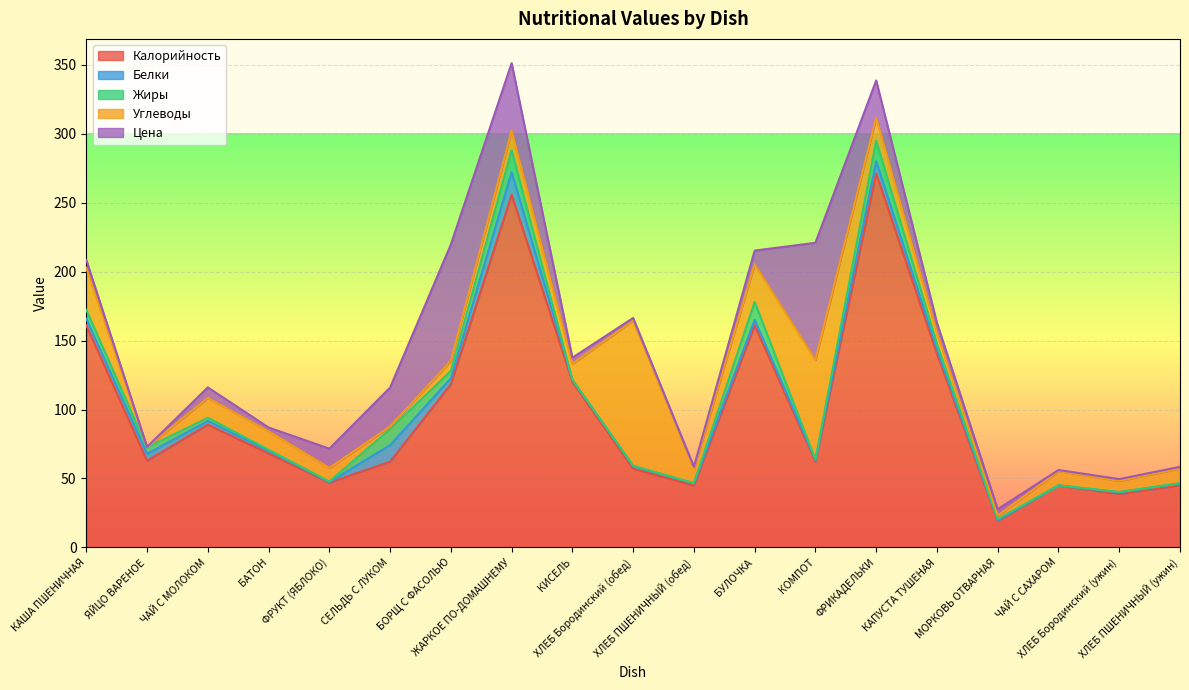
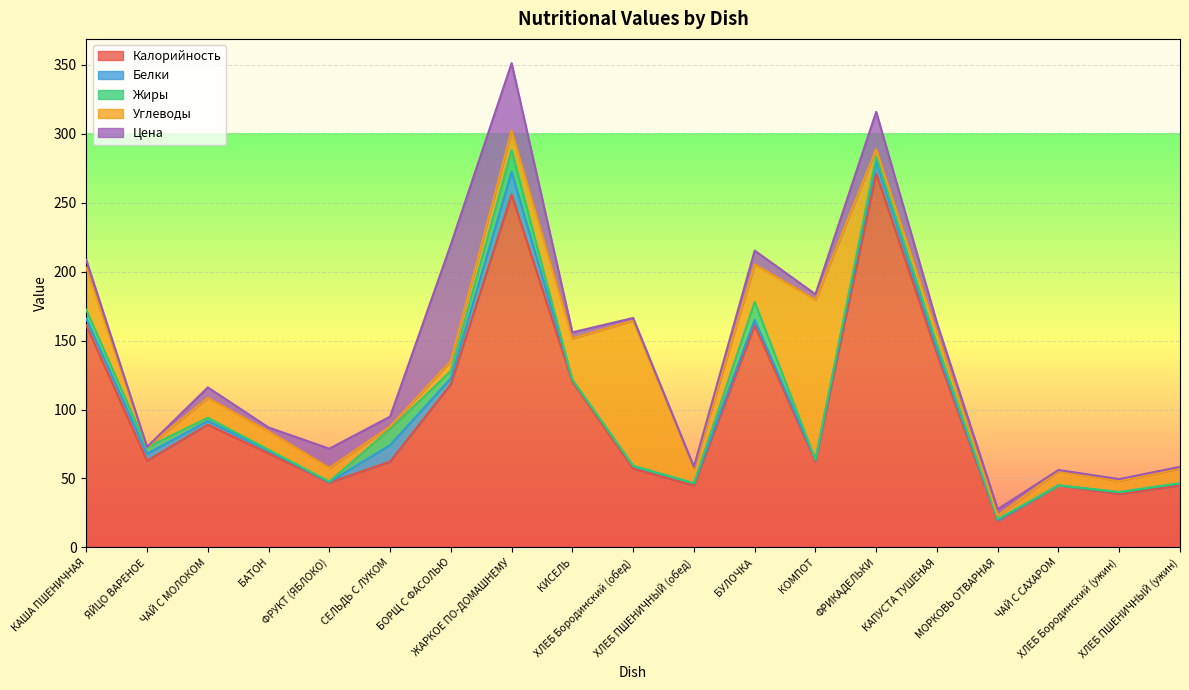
  {
    "Калорийность": {
      "КАША ПШЕНИЧНАЯ": 161,
      "ЯЙЦО ВАРЕНОЕ": 63,
      "ЧАЙ С МОЛОКОМ": 89,
      "БАТОН": 68,
      "СЕЛЬДЬ С ЛУКОМ": 62,
      "БОРЩ С ФАСОЛЬЮ": 118,
      "ЖАРКОЕ ПО-ДОМАШНЕМУ": 256,
      "ХЛЕБ Бородинский (обед)": 57,
      "БУЛОЧКА": 161,
      "ФРИКАДЕЛЬКИ": 271,
      "КАПУСТА ТУШЕНАЯ": 140
    },
    "Белки": {
      "КАША ПШЕНИЧНАЯ": 5,
      "ЯЙЦО ВАРЕНОЕ": 5,
      "ЧАЙ С МОЛОКОМ": 3,
      "СЕЛЬДЬ С ЛУКОМ": 12,
      "БОРЩ С ФАСОЛЬЮ": 4,
      "ЖАРКОЕ ПО-ДОМАШНЕМУ": 16,
      "БУЛОЧКА": 4,
      "ФРИКАДЕЛЬКИ": 9,
      "КАПУСТА ТУШЕНАЯ": 3
    },
    "Жиры": {
      "КАША ПШЕНИЧНАЯ": 7,
      "ЧАЙ С МОЛОКОМ": 2,
      "СЕЛЬДЬ С ЛУКОМ": 12,
      "БОРЩ С ФАСОЛЬЮ": 5,
      "ЖАРКОЕ ПО-ДОМАШНЕМУ": 16,
      "БУЛОЧКА": 13,
-     "ФРИКАДЕЛЬКИ": 15,
+     "ФРИКАДЕЛЬКИ": 3,
      "КАПУСТА ТУШЕНАЯ": 4
    },
    "Углеводы": {
      "КАША ПШЕНИЧНАЯ": 30,
      "ЧАЙ С МОЛОКОМ": 14,
      "БАТОН": 13,
      "ФРУКТ (ЯБЛОКО)": 10,
      "СЕЛЬДЬ С ЛУКОМ": 2,
      "БОРЩ С ФАСОЛЬЮ": 7,
      "ЖАРКОЕ ПО-ДОМАШНЕМУ": 14,
-     "КИСЕЛЬ": 12,
+     "КИСЕЛЬ": 30,
      "ХЛЕБ Бородинский (обед)": 105,
      "БУЛОЧКА": 27,
-     "КОМПОТ": 72,
-     "ФРИКАДЕЛЬКИ": 17,
+     "КОМПОТ": 116,
+     "ФРИКАДЕЛЬКИ": 5,
      "КАПУСТА ТУШЕНАЯ": 8,
      "МОРКОВЬ ОТВАРНАЯ": 3
    },
    "Цена": {
      "КАША ПШЕНИЧНАЯ": 6,
      "ЧАЙ С МОЛОКОМ": 8,
      "БАТОН": 3,
      "ФРУКТ (ЯБЛОКО)": 14,
-     "СЕЛЬДЬ С ЛУКОМ": 28,
+     "СЕЛЬДЬ С ЛУКОМ": 7,
      "БОРЩ С ФАСОЛЬЮ": 84,
      "ЖАРКОЕ ПО-ДОМАШНЕМУ": 49,
      "КИСЕЛЬ": 4,
      "ХЛЕБ Бородинский (обед)": 2,
      "БУЛОЧКА": 10,
-     "КОМПОТ": 85,
+     "КОМПОТ": 4,
      "ФРИКАДЕЛЬКИ": 27,
      "КАПУСТА ТУШЕНАЯ": 7,
      "МОРКОВЬ ОТВАРНАЯ": 5
    }
  }
